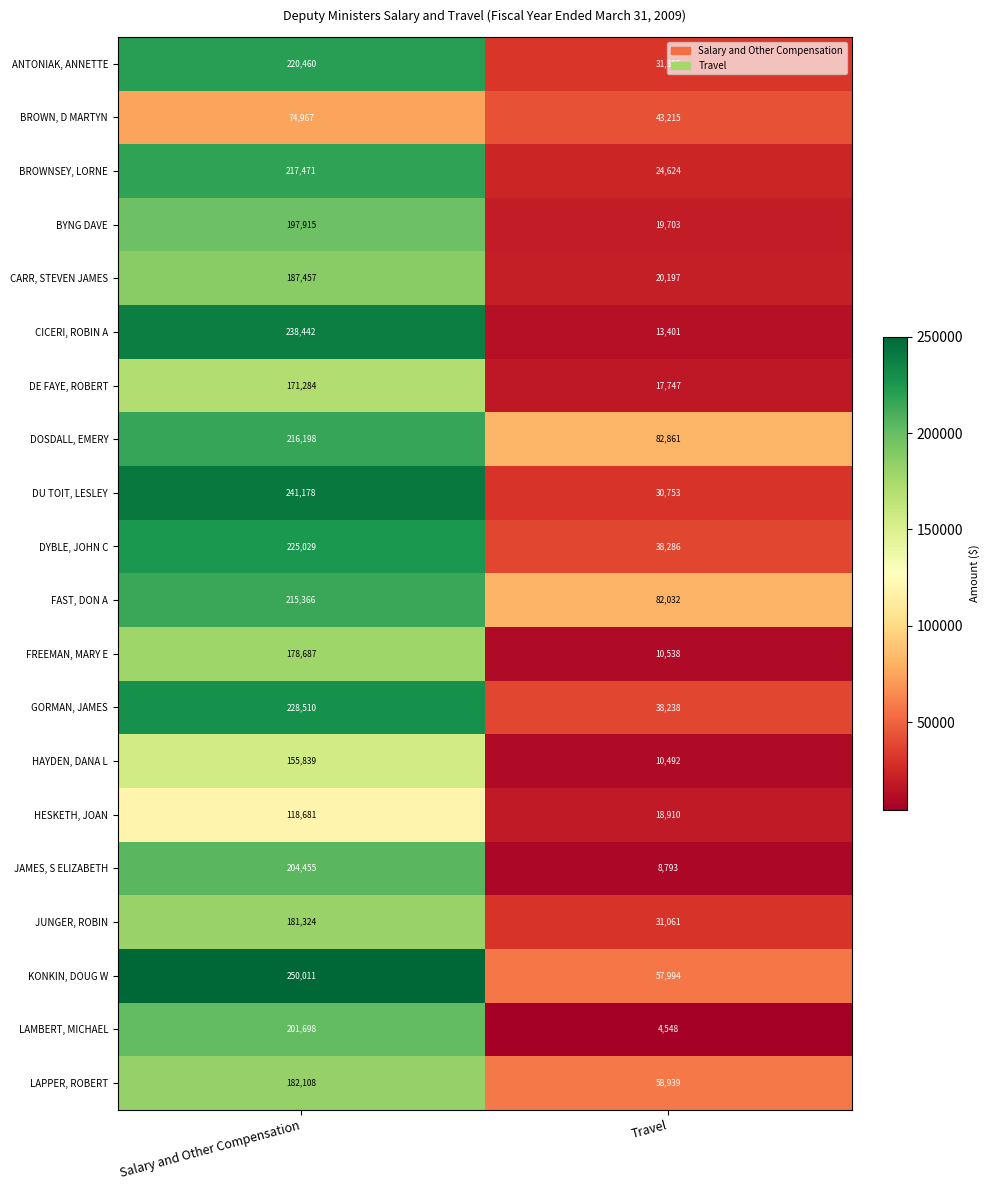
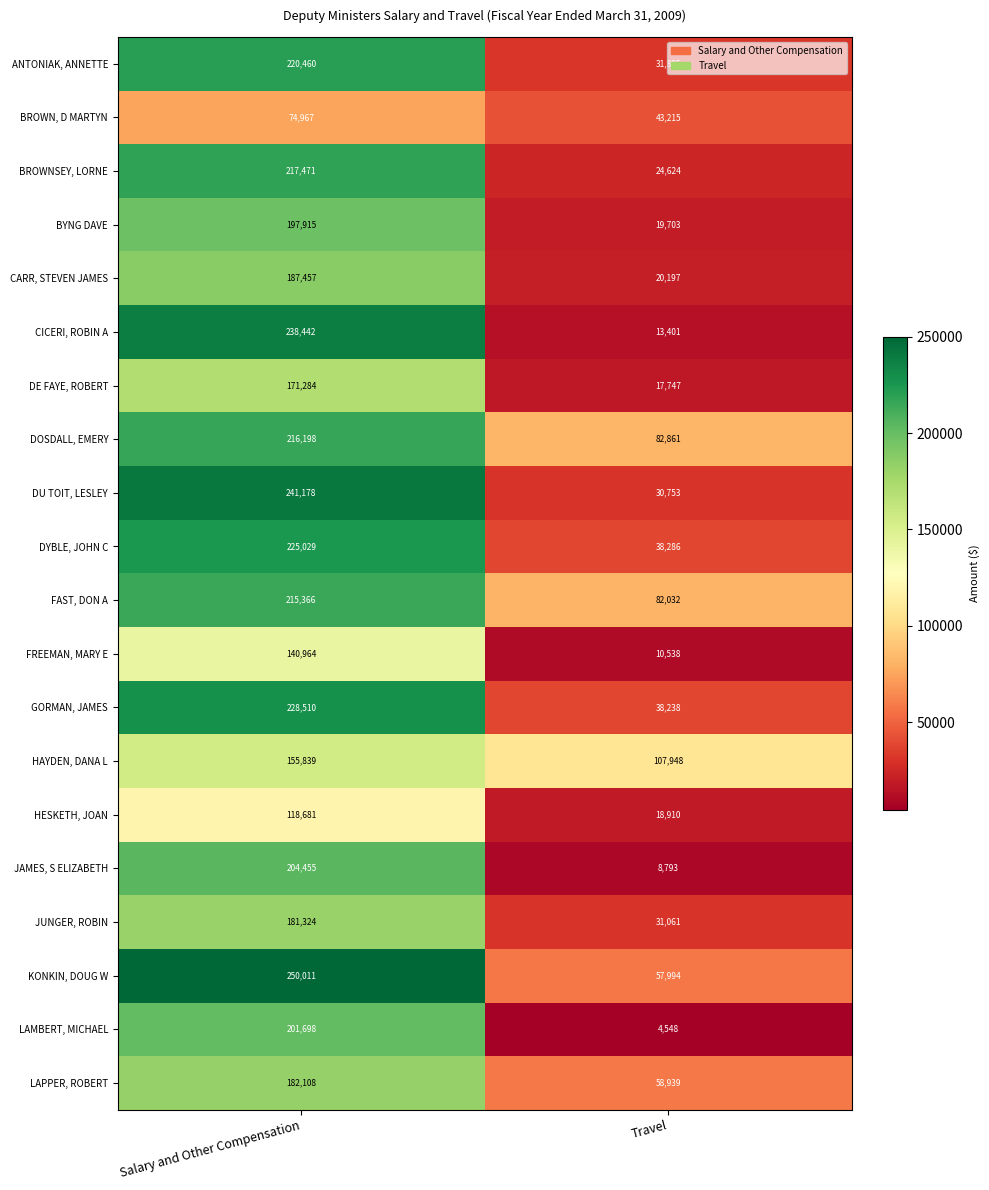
  {
    "ANTONIAK, ANNETTE": {
      "Salary and Other Compensation": "220,460"
    },
    "BROWN, D MARTYN": {
      "Salary and Other Compensation": "74,967",
      "Travel": "43,215"
    },
    "BROWNSEY, LORNE": {
      "Salary and Other Compensation": "217,471",
      "Travel": "24,624"
    },
    "BYNG DAVE": {
      "Salary and Other Compensation": "197,915",
      "Travel": "19,703"
    },
    "CARR, STEVEN JAMES": {
      "Salary and Other Compensation": "187,457",
      "Travel": "20,197"
    },
    "CICERI, ROBIN A": {
      "Salary and Other Compensation": "238,442",
      "Travel": "13,401"
    },
    "DE FAYE, ROBERT": {
      "Salary and Other Compensation": "171,284",
      "Travel": "17,747"
    },
    "DOSDALL, EMERY": {
      "Salary and Other Compensation": "216,198",
      "Travel": "82,861"
    },
    "DU TOIT, LESLEY": {
      "Salary and Other Compensation": "241,178",
      "Travel": "30,753"
    },
    "DYBLE, JOHN C": {
      "Salary and Other Compensation": "225,029",
      "Travel": "38,286"
    },
    "FAST, DON A": {
      "Salary and Other Compensation": "215,366",
      "Travel": "82,032"
    },
    "FREEMAN, MARY E": {
-     "Salary and Other Compensation": "178,687",
+     "Salary and Other Compensation": "140,964",
      "Travel": "10,538"
    },
    "GORMAN, JAMES": {
      "Salary and Other Compensation": "228,510",
      "Travel": "38,238"
    },
    "HAYDEN, DANA L": {
      "Salary and Other Compensation": "155,839",
-     "Travel": "10,492"
+     "Travel": "107,948"
    },
    "HESKETH, JOAN": {
      "Salary and Other Compensation": "118,681",
      "Travel": "18,910"
    },
    "JAMES, S ELIZABETH": {
      "Salary and Other Compensation": "204,455",
      "Travel": "8,793"
    },
    "JUNGER, ROBIN": {
      "Salary and Other Compensation": "181,324",
      "Travel": "31,061"
    },
    "KONKIN, DOUG W": {
      "Salary and Other Compensation": "250,011",
      "Travel": "57,994"
    },
    "LAMBERT, MICHAEL": {
      "Salary and Other Compensation": "201,698",
      "Travel": "4,548"
    },
    "LAPPER, ROBERT": {
      "Salary and Other Compensation": "182,108",
      "Travel": "58,939"
    }
  }
